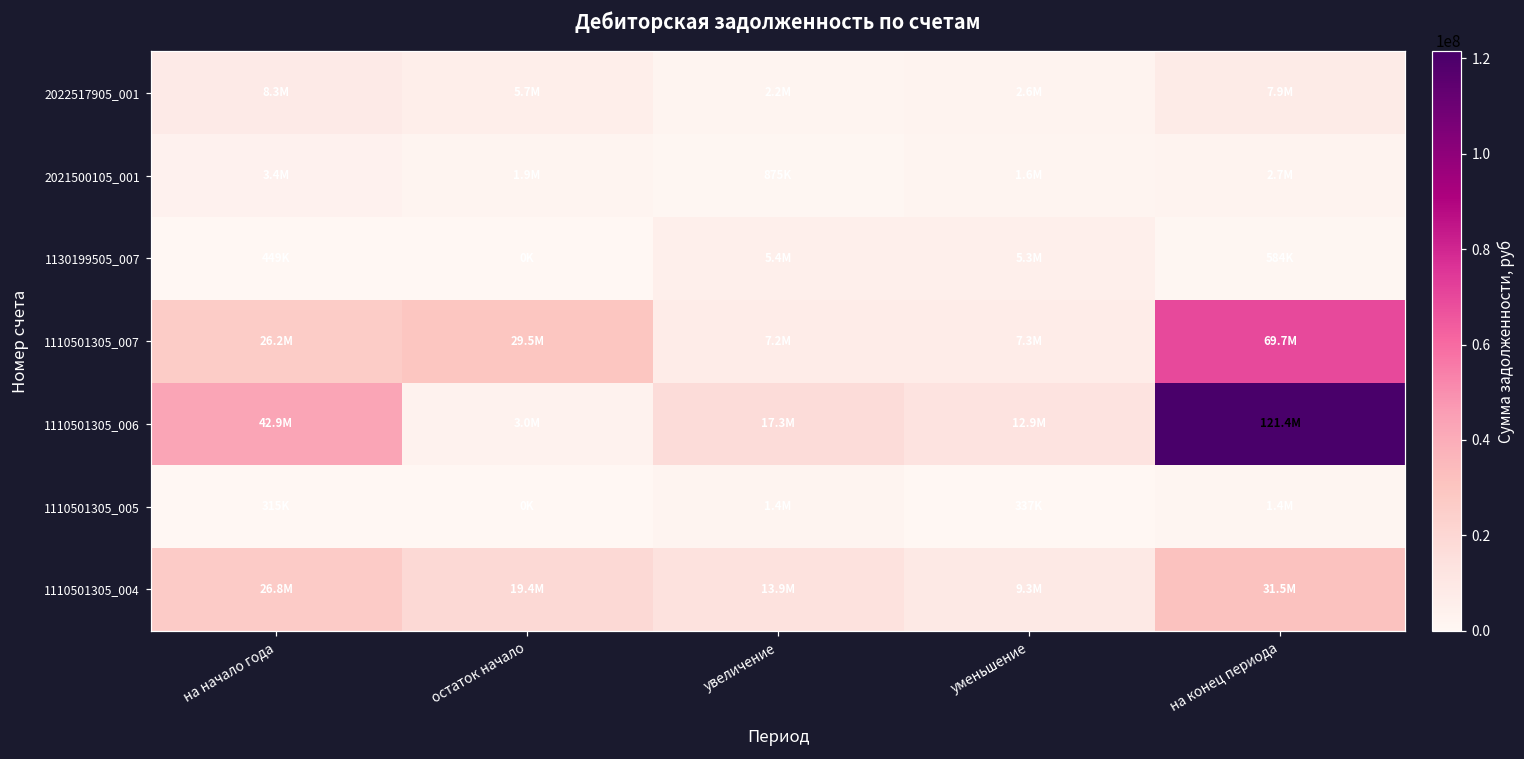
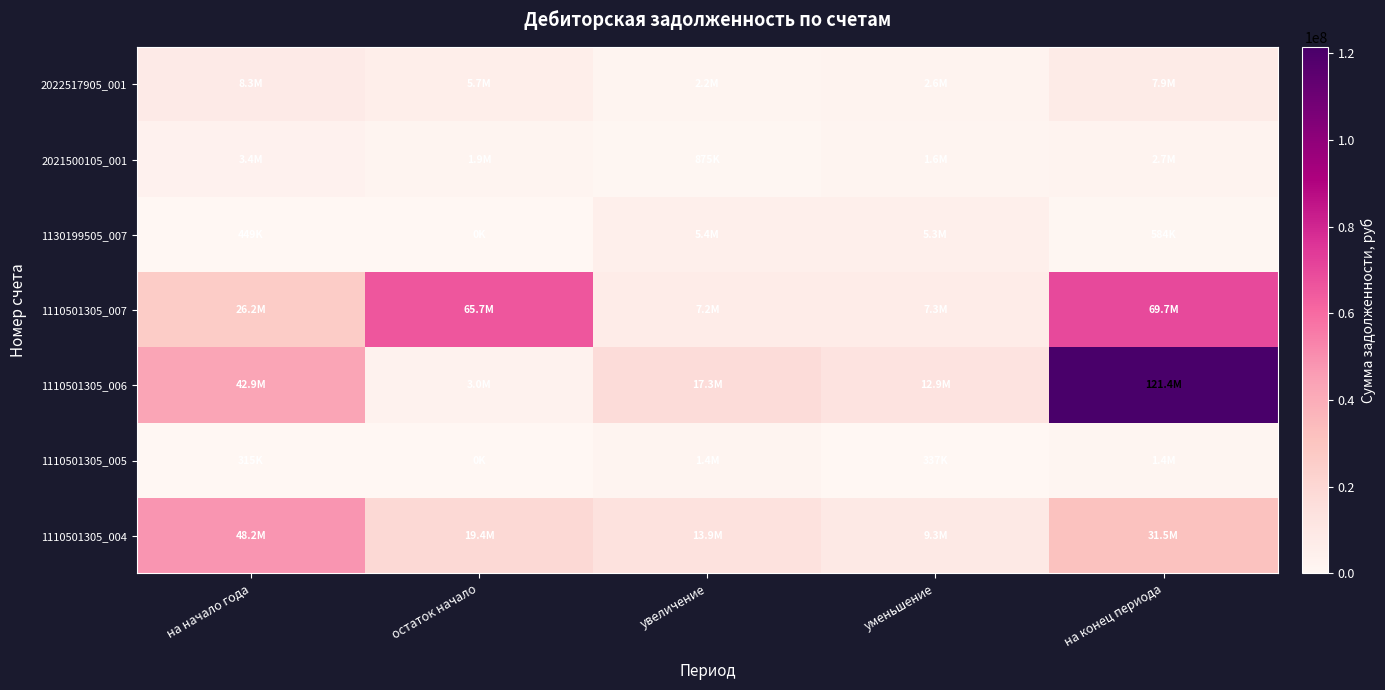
  {
    "1110501305_007": {
      "на начало года": "26.2M",
-     "остаток начало": "29.5M",
+     "остаток начало": "65.7M",
      "на конец периода": "69.7M"
    },
    "1110501305_006": {
      "на начало года": "42.9M",
      "на конец периода": "121.4M"
    },
    "1110501305_004": {
-     "на начало года": "26.8M",
+     "на начало года": "48.2M",
      "на конец периода": "31.5M"
    }
  }
